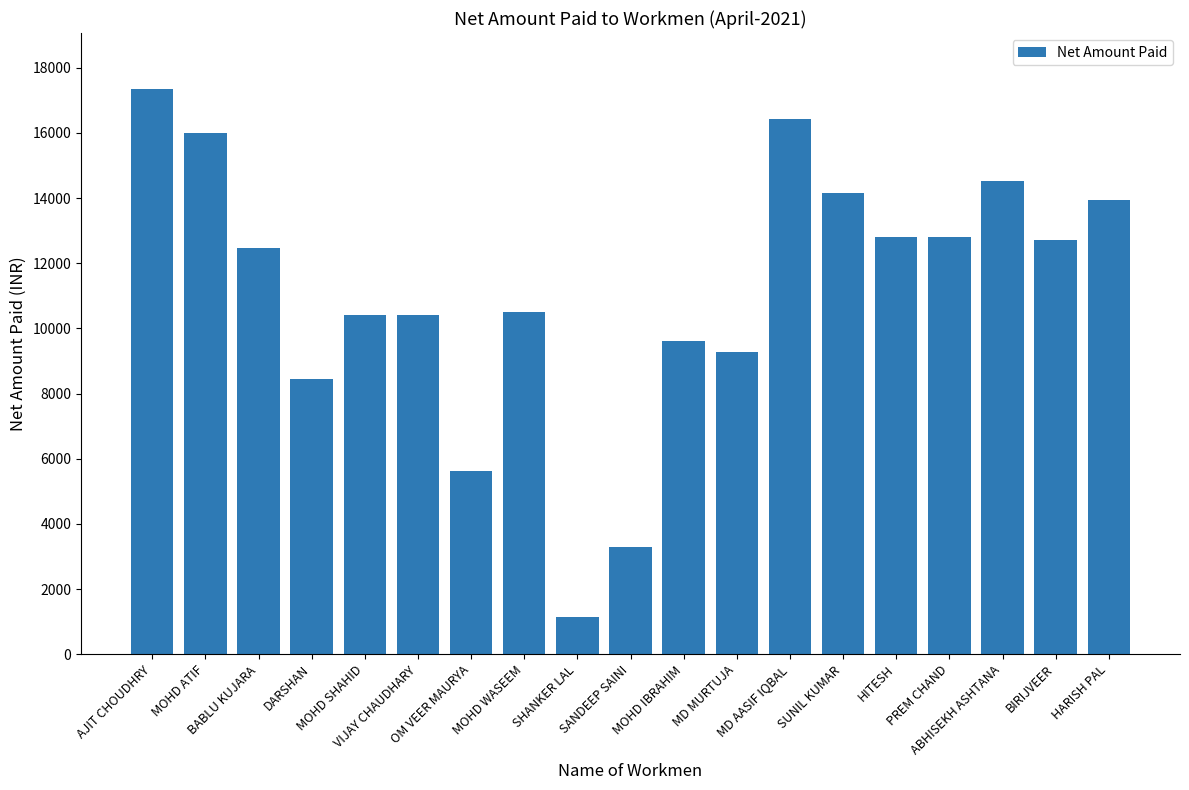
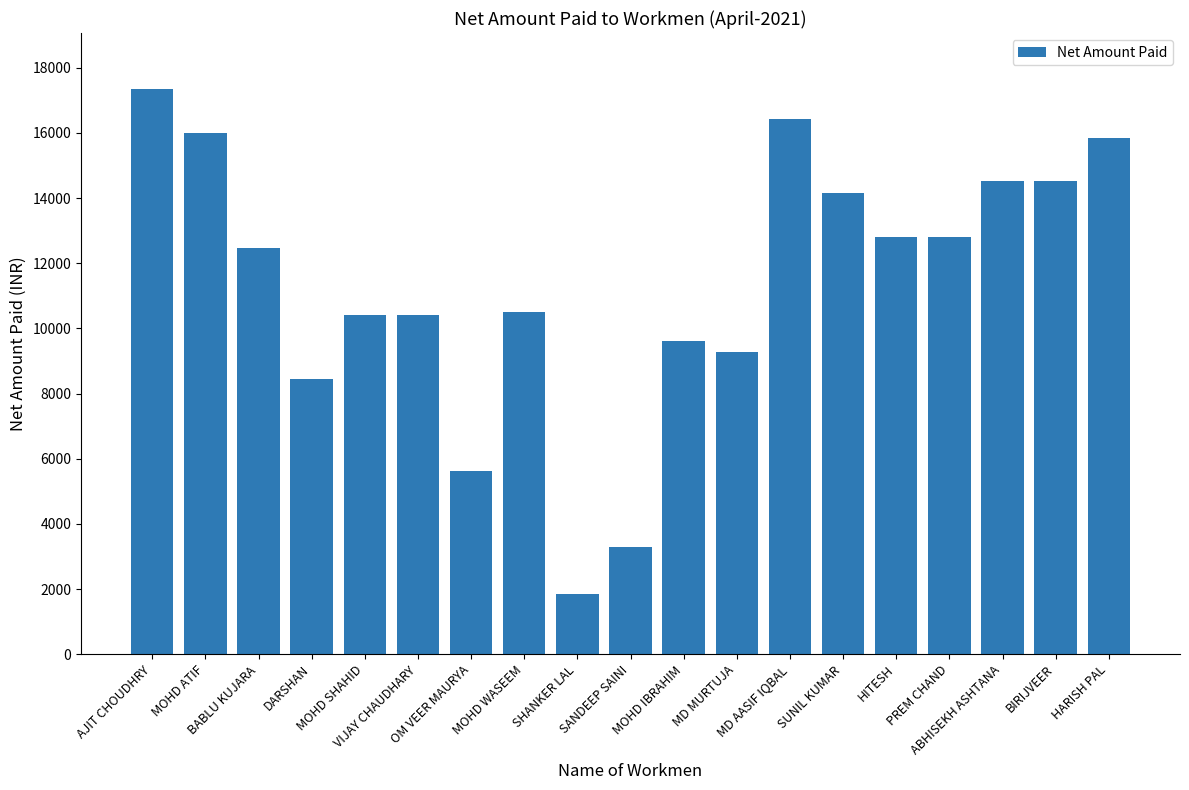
  {
    "AJIT CHOUDHRY": 17300,
    "MOHD ATIF": 16000,
    "BABLU KUJARA": 12500,
    "DARSHAN": 8500,
    "MOHD SHAHID": 10400,
    "VIJAY CHAUDHARY": 10400,
    "OM VEER MAURYA": 5600,
    "MOHD WASEEM": 10500,
-   "SHANKER LAL": 1200,
+   "SHANKER LAL": 1900,
    "SANDEEP SAINI": 3300,
    "MOHD IBRAHIM": 9600,
    "MD MURTUJA": 9300,
    "MD AASIF IQBAL": 16400,
    "SUNIL KUMAR": 14200,
    "HITESH": 12800,
    "PREM CHAND": 12800,
    "ABHISEKH ASHTANA": 14500,
-   "BIRIJVEER": 12700,
-   "HARISH PAL": 13900
+   "BIRIJVEER": 14500,
+   "HARISH PAL": 15900
  }
